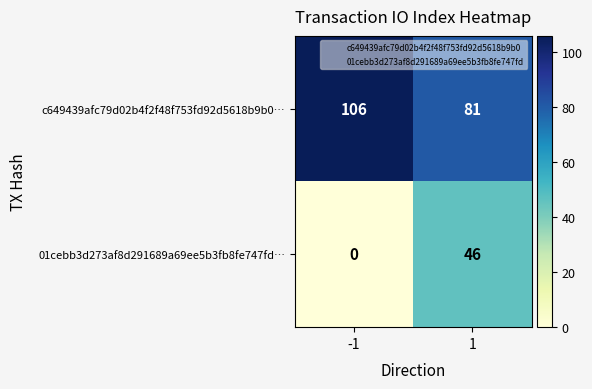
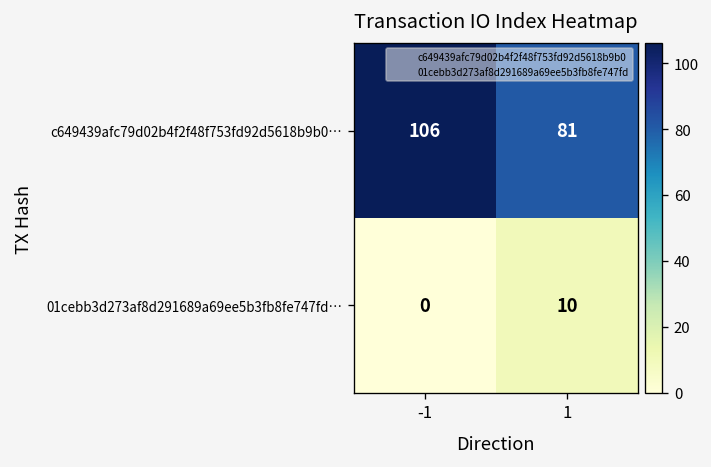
  {
    "c649439afc79d02b4f2f48f753fd92d5618b9b0…": {
      "-1": 106,
      "1": 81
    },
    "01cebb3d273af8d291689a69ee5b3fb8fe747fd…": {
      "-1": 0,
-     "1": 46
+     "1": 10
    }
  }
